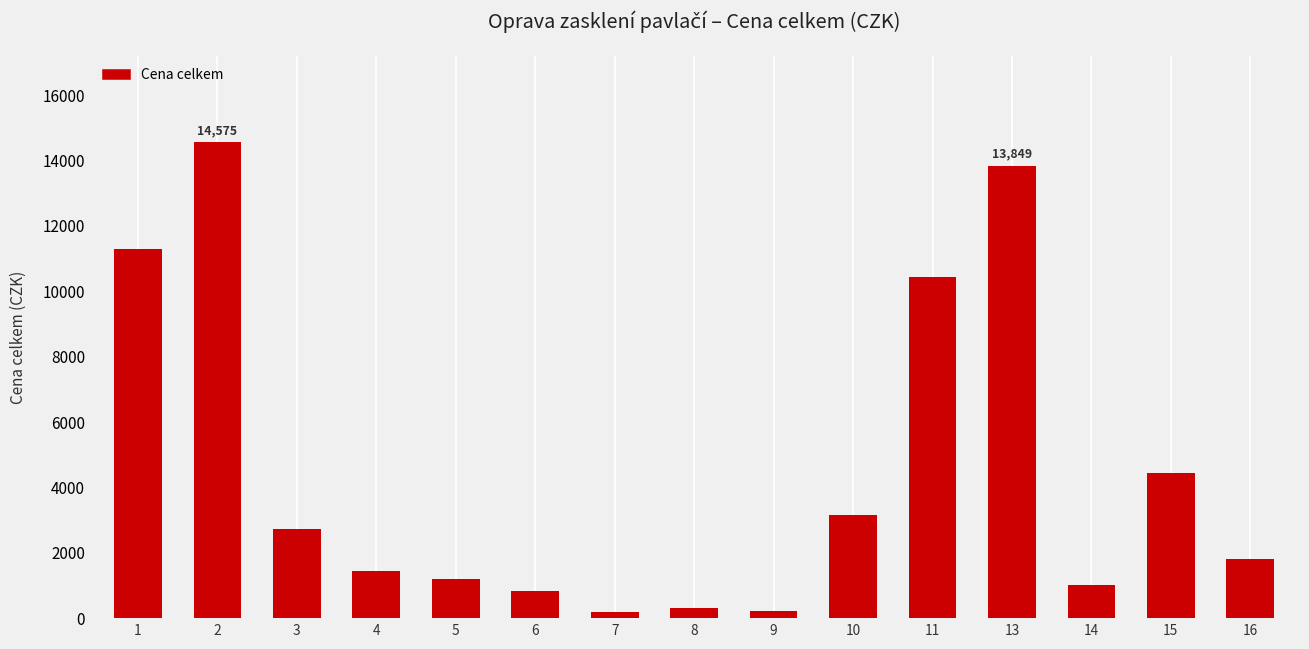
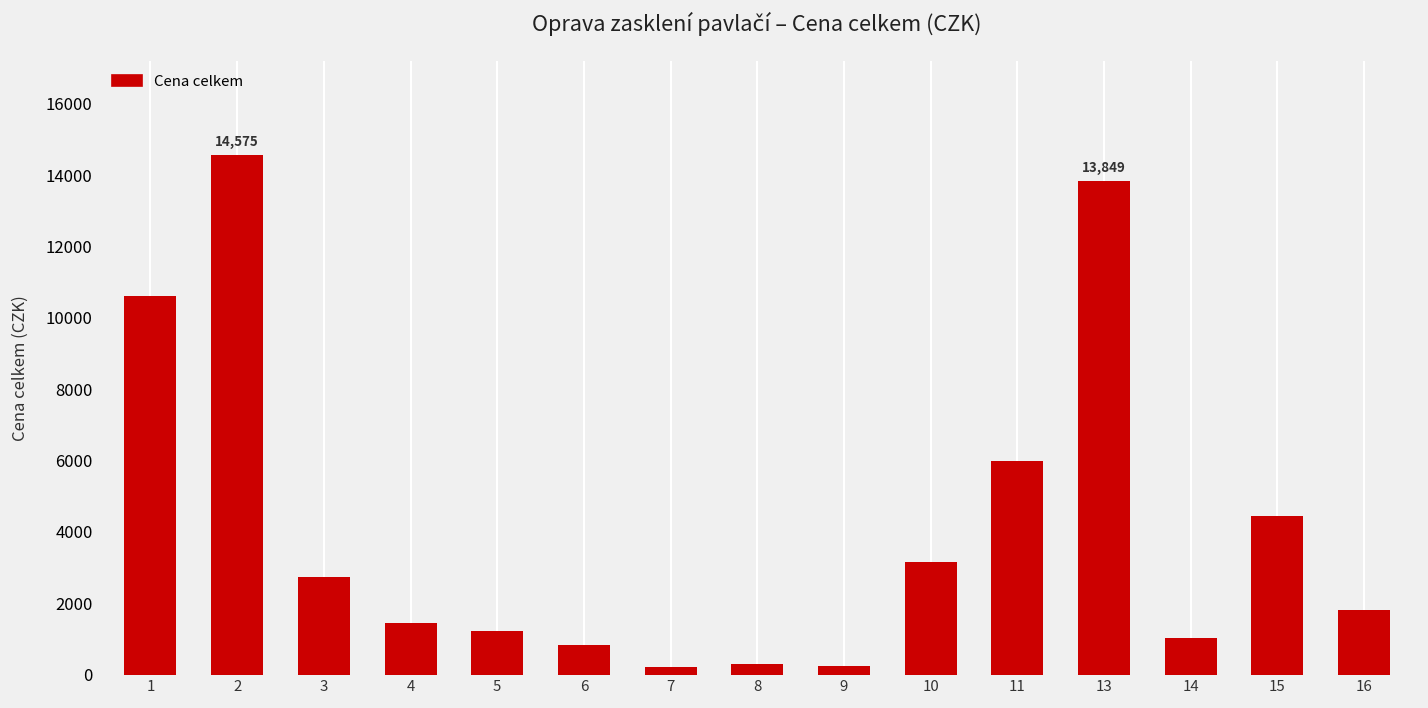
  {
-   "1": 11300,
+   "1": 10600,
    "3": 2700,
    "4": 1500,
    "5": 1200,
    "6": 800,
    "7": 200,
    "8": 300,
    "9": 200,
    "10": 3100,
-   "11": 10500,
+   "11": 6000,
    "14": 1000,
    "15": 4400,
    "16": 1800
  }
